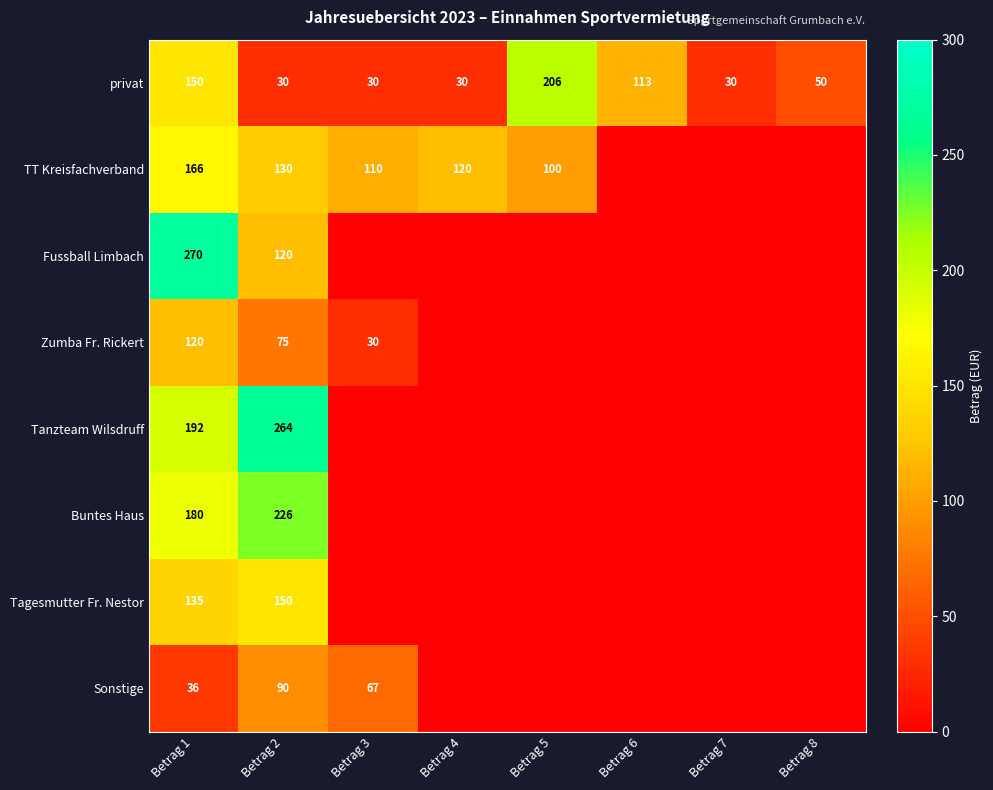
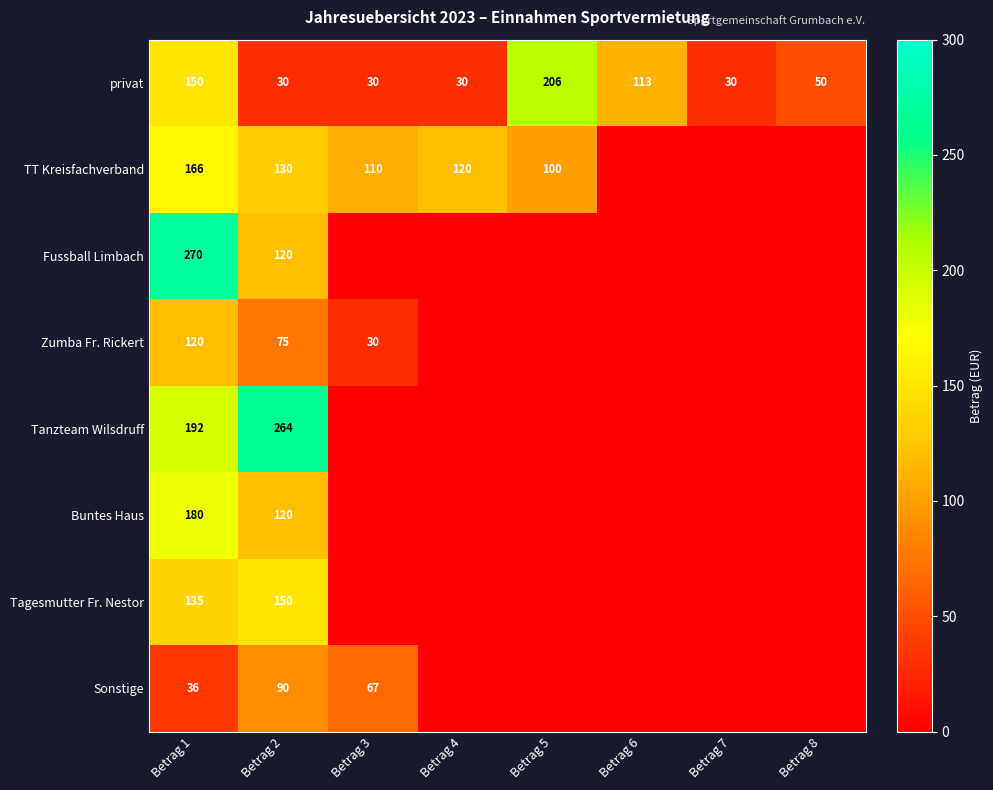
  {
    "privat": {
      "Betrag 1": 150,
      "Betrag 2": 30,
      "Betrag 3": 30,
      "Betrag 4": 30,
      "Betrag 5": 206,
      "Betrag 6": 113,
      "Betrag 7": 30,
      "Betrag 8": 50
    },
    "TT Kreisfachverband": {
      "Betrag 1": 166,
      "Betrag 2": 130,
      "Betrag 3": 110,
      "Betrag 4": 120,
      "Betrag 5": 100
    },
    "Fussball Limbach": {
      "Betrag 1": 270,
      "Betrag 2": 120
    },
    "Zumba Fr. Rickert": {
      "Betrag 1": 120,
      "Betrag 2": 75,
      "Betrag 3": 30
    },
    "Tanzteam Wilsdruff": {
      "Betrag 1": 192,
      "Betrag 2": 264
    },
    "Buntes Haus": {
      "Betrag 1": 180,
-     "Betrag 2": 226
+     "Betrag 2": 120
    },
    "Tagesmutter Fr. Nestor": {
      "Betrag 1": 135,
      "Betrag 2": 150
    },
    "Sonstige": {
      "Betrag 1": 36,
      "Betrag 2": 90,
      "Betrag 3": 67
    }
  }
